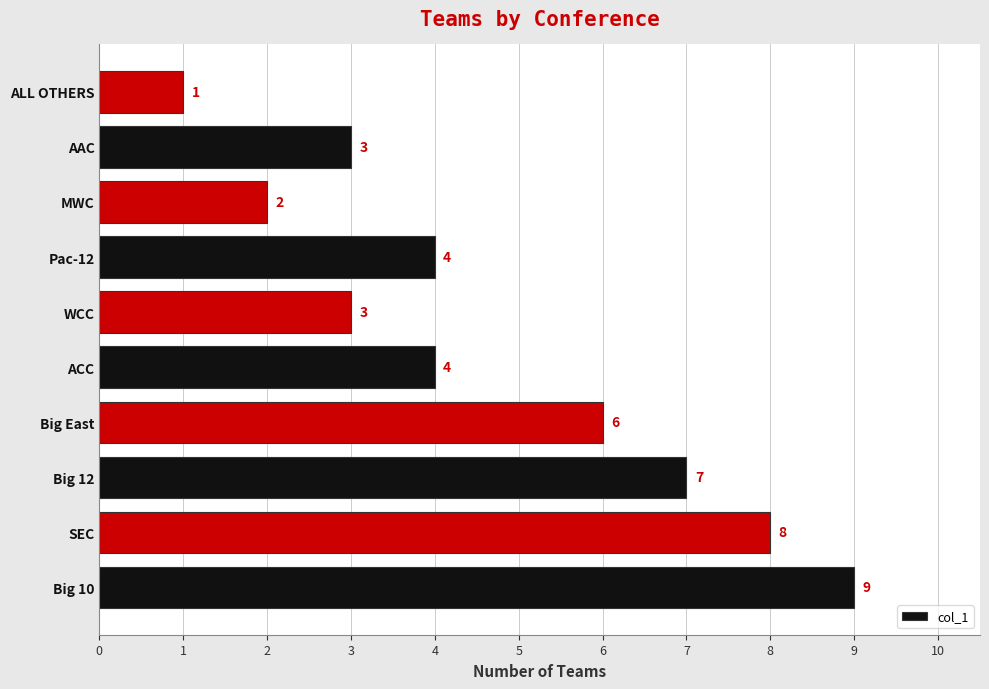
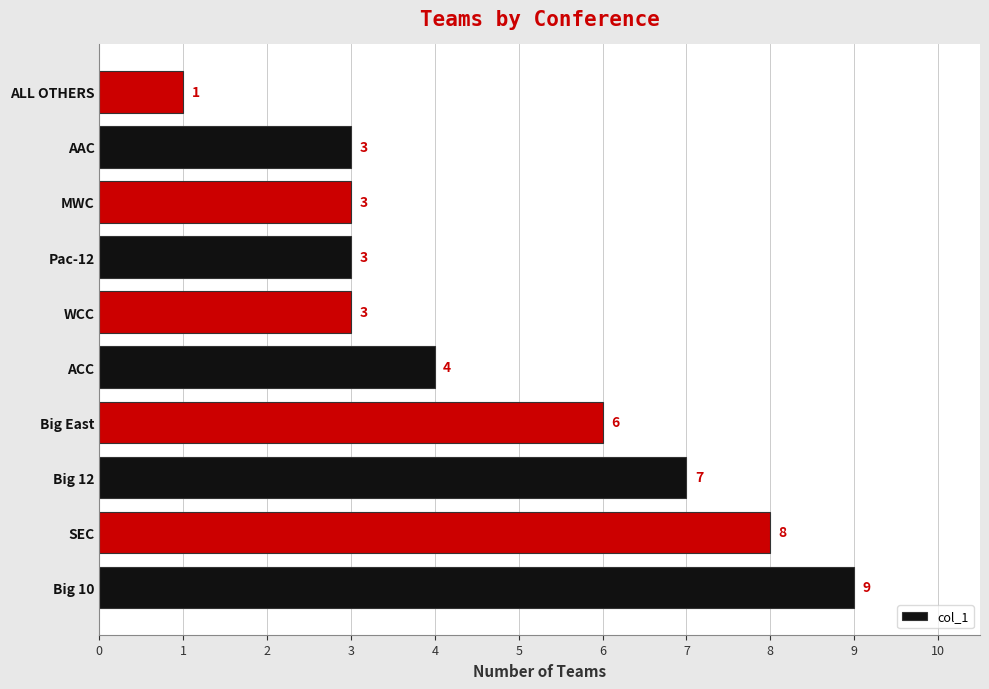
  {
    "ALL OTHERS": 1,
    "AAC": 3,
-   "MWC": 2,
-   "Pac-12": 4,
+   "MWC": 3,
+   "Pac-12": 3,
    "WCC": 3,
    "ACC": 4,
    "Big East": 6,
    "Big 12": 7,
    "SEC": 8,
    "Big 10": 9
  }
